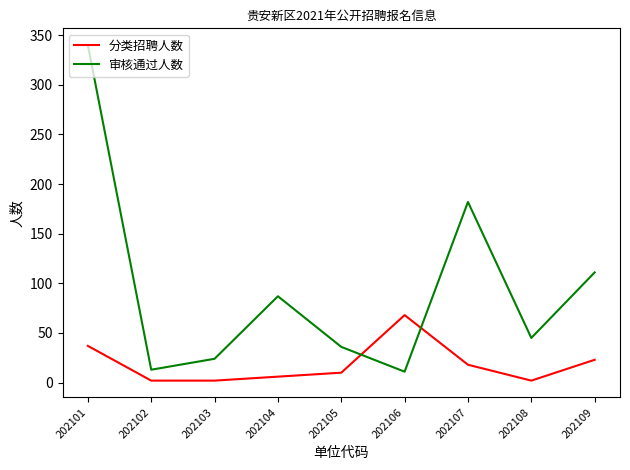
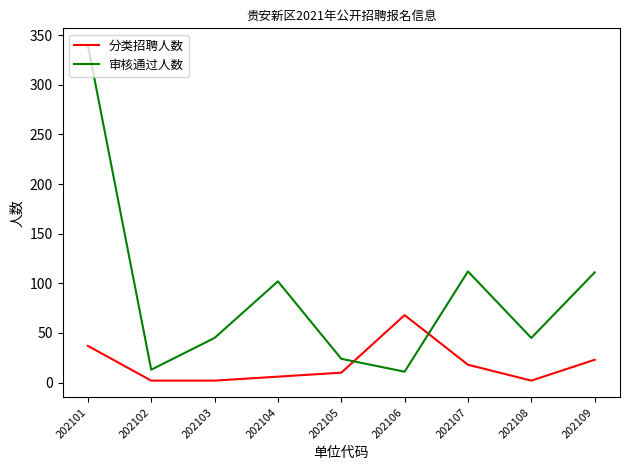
  {
    "分类招聘人数": {
      "202101": 40,
      "202102": 0,
      "202103": 0,
      "202104": 10,
      "202105": 10,
      "202106": 70,
      "202107": 20,
      "202108": 0,
      "202109": 20
    },
    "审核通过人数": {
      "202102": 10,
-     "202103": 20,
-     "202104": 90,
-     "202105": 40,
+     "202103": 50,
+     "202104": 100,
+     "202105": 20,
      "202106": 10,
-     "202107": 180,
+     "202107": 110,
      "202108": 50,
      "202109": 110
    }
  }
